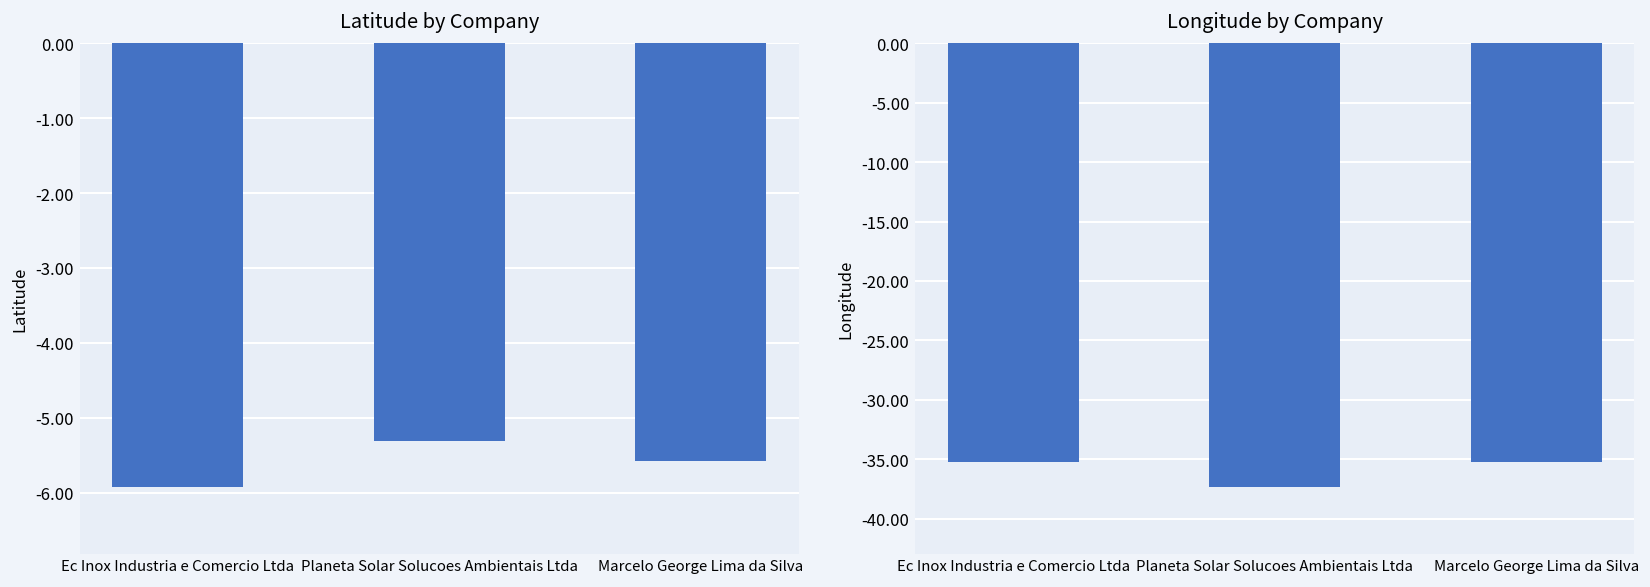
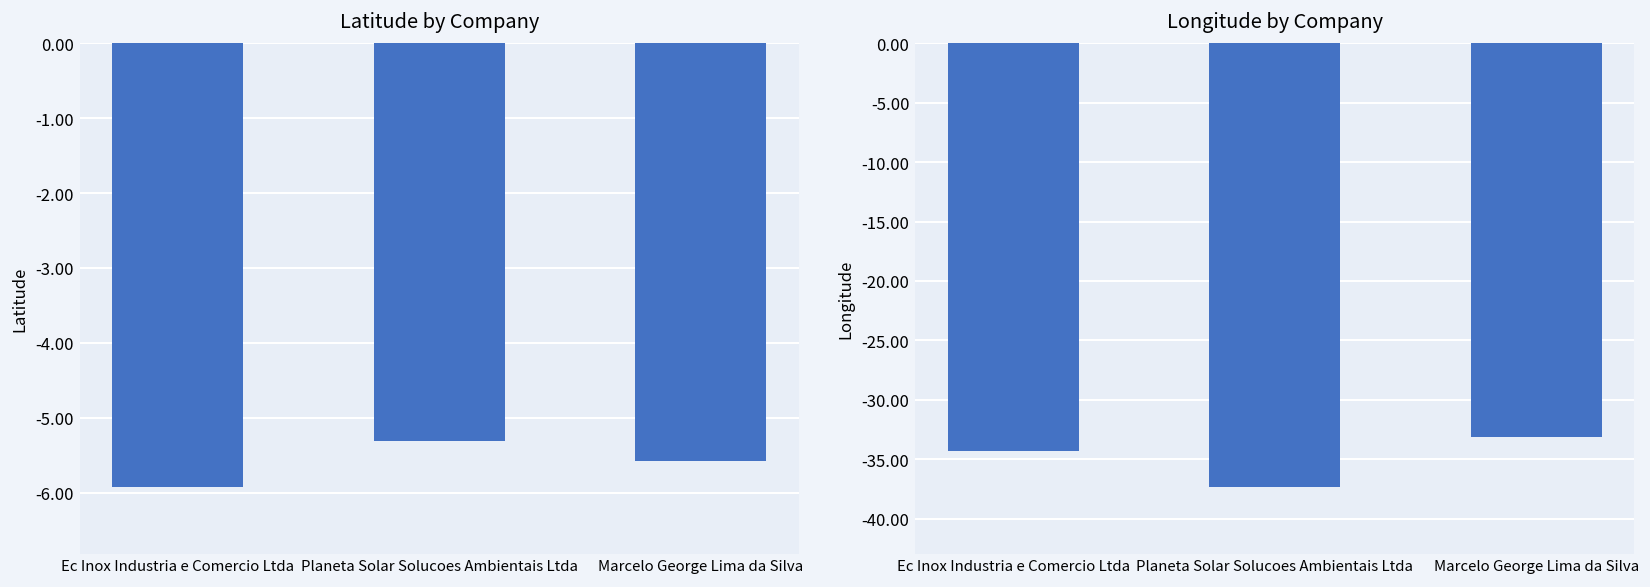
  {
    "Latitude by Company": {
      "Ec Inox Industria e Comercio Ltda": -5.9,
      "Planeta Solar Solucoes Ambientais Ltda": -5.3,
      "Marcelo George Lima da Silva": -5.6
    },
    "Longitude by Company": {
-     "Ec Inox Industria e Comercio Ltda": -35,
+     "Ec Inox Industria e Comercio Ltda": -34,
      "Planeta Solar Solucoes Ambientais Ltda": -37,
-     "Marcelo George Lima da Silva": -35
+     "Marcelo George Lima da Silva": -33
    }
  }
